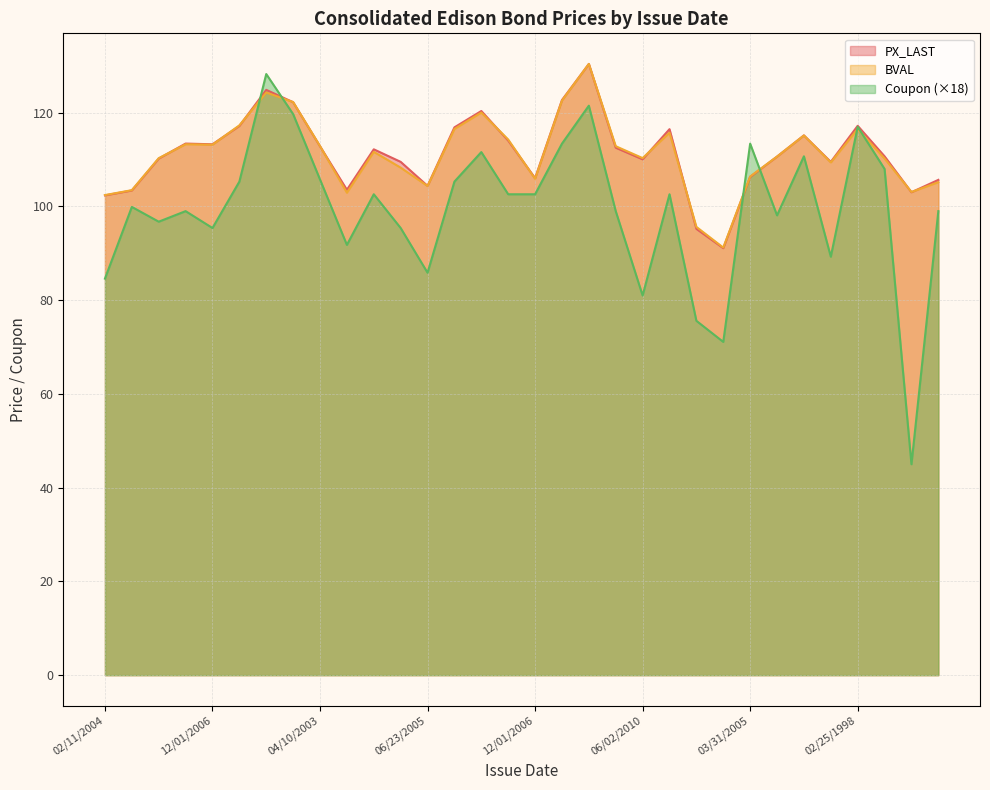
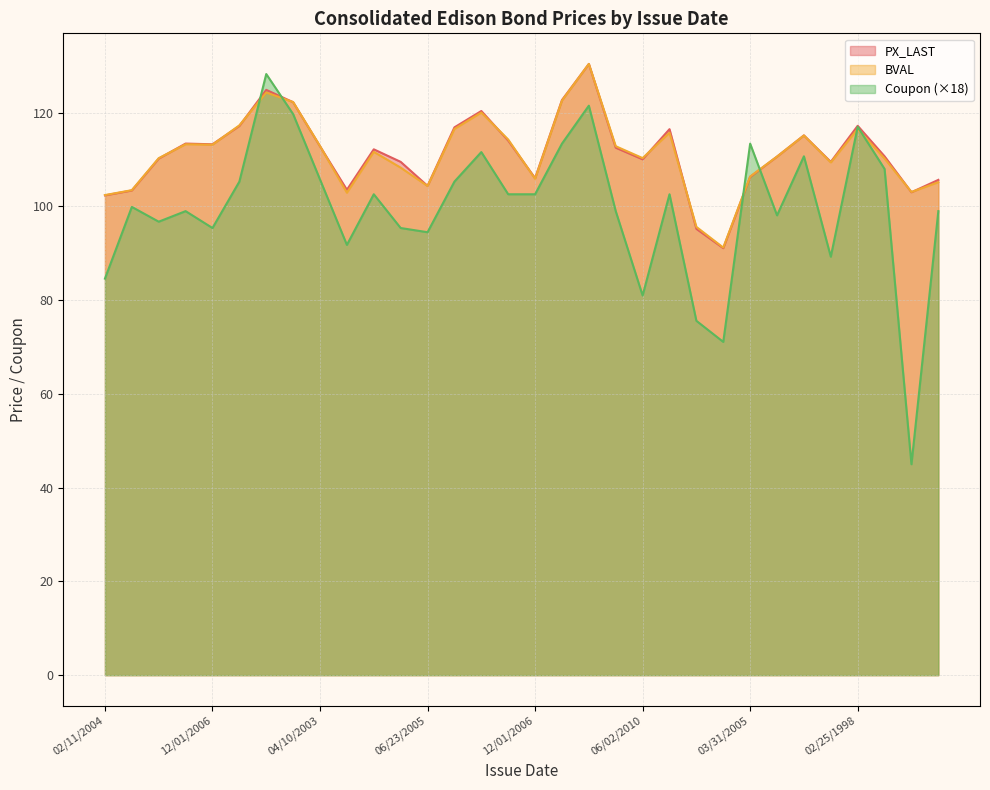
  {
    "Coupon (×18)": {
      "04/10/2003": 106,
-     "06/23/2005": 86,
+     "06/23/2005": 95,
      "03/31/2005": 113
    }
  }
